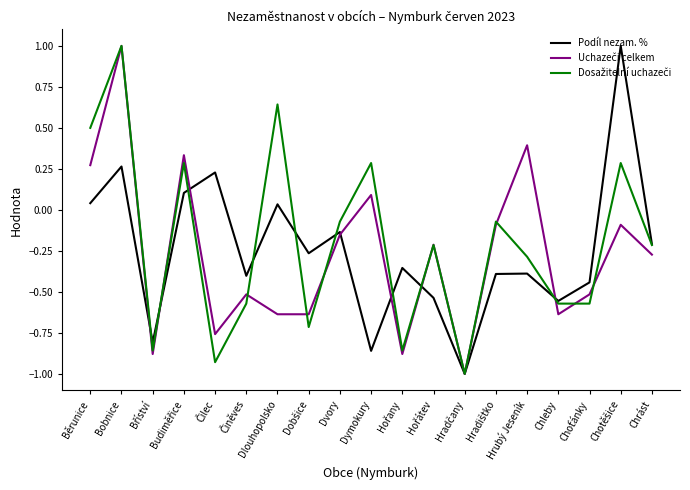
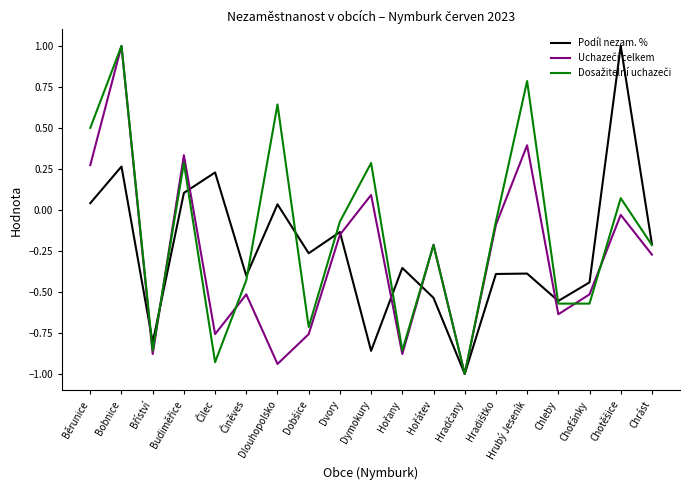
  {
    "Podíl nezam. %": {
      "Běrunice": 0.04,
      "Bobnice": 0.26,
      "Bříství": -0.81,
      "Budiměřice": 0.10,
      "Čilec": 0.23,
      "Činěves": -0.40,
      "Dlouhopolsko": 0.03,
      "Dobšice": -0.26,
      "Dvory": -0.13,
      "Dymokury": -0.86,
      "Hořany": -0.35,
      "Hořátev": -0.54,
      "Hradištko": -0.39,
      "Hrubý Jeseník": -0.39,
      "Chleby": -0.56,
      "Choťánky": -0.44,
      "Chotěšice": 1.00
    },
    "Uchazeči celkem": {
      "Běrunice": 0.27,
      "Bříství": -0.88,
      "Budiměřice": 0.33,
      "Čilec": -0.76,
      "Činěves": -0.52,
-     "Dlouhopolsko": -0.64,
-     "Dobšice": -0.64,
+     "Dlouhopolsko": -0.94,
+     "Dobšice": -0.76,
      "Dvory": -0.15,
      "Dymokury": 0.09,
      "Hořany": -0.88,
      "Hradištko": -0.09,
      "Hrubý Jeseník": 0.39,
      "Chleby": -0.64,
      "Choťánky": -0.52,
-     "Chotěšice": -0.09,
+     "Chotěšice": -0.03,
      "Chrást": -0.27
    },
    "Dosažitelní uchazeči": {
      "Běrunice": 0.50,
      "Bříství": -0.86,
      "Budiměřice": 0.29,
      "Čilec": -0.93,
-     "Činěves": -0.57,
+     "Činěves": -0.43,
      "Dlouhopolsko": 0.64,
      "Dobšice": -0.71,
      "Dvory": -0.07,
      "Dymokury": 0.29,
      "Hořany": -0.86,
      "Hradištko": -0.07,
-     "Hrubý Jeseník": -0.29,
+     "Hrubý Jeseník": 0.79,
      "Chleby": -0.57,
      "Choťánky": -0.57,
-     "Chotěšice": 0.29
+     "Chotěšice": 0.07
    }
  }
